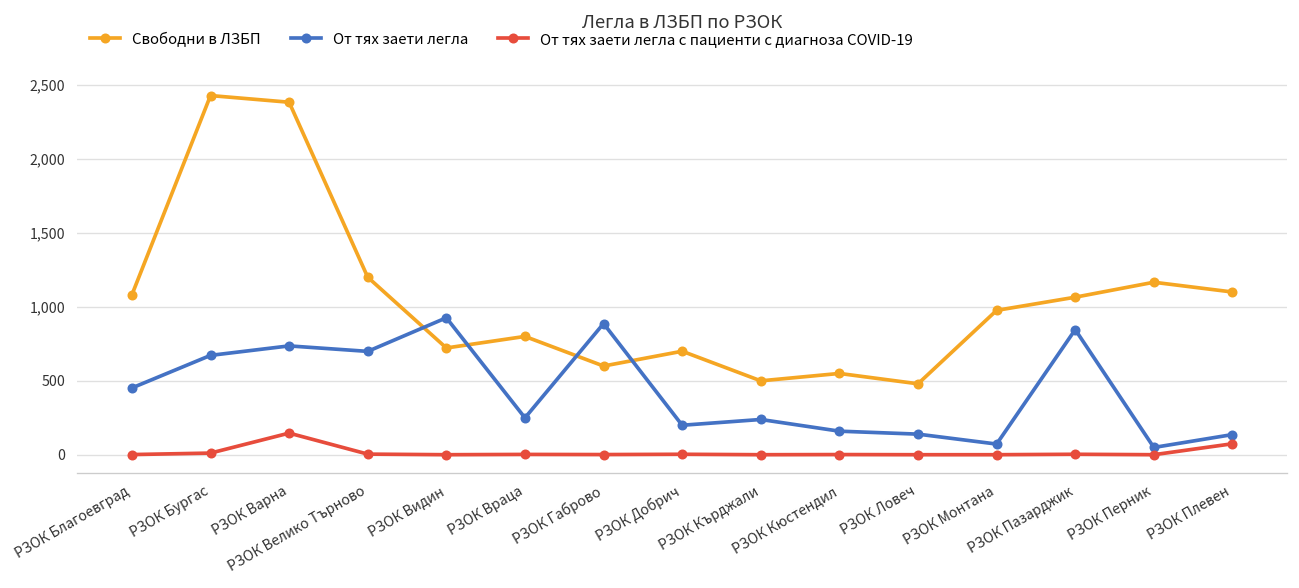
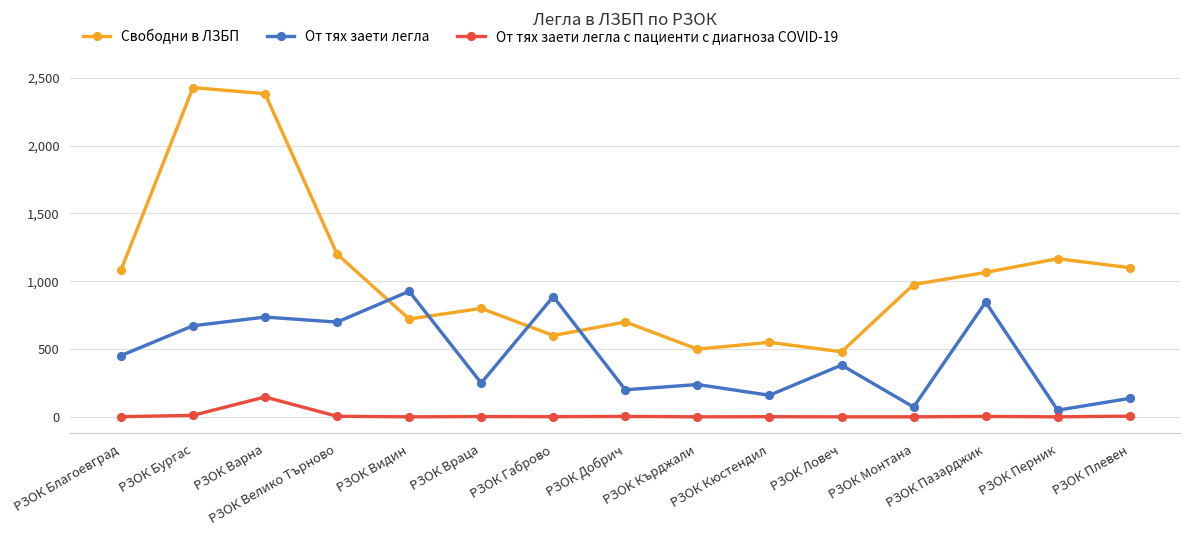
  {
    "Свободни в ЛЗБП": {
      "РЗОК Благоевград": "1,080",
      "РЗОК Бургас": "2,430",
      "РЗОК Варна": "2,380",
      "РЗОК Велико Търново": "1,200",
      "РЗОК Видин": "720",
      "РЗОК Враца": "800",
      "РЗОК Габрово": "600",
      "РЗОК Добрич": "700",
      "РЗОК Кърджали": "500",
      "РЗОК Кюстендил": "550",
      "РЗОК Ловеч": "480",
      "РЗОК Монтана": "980",
      "РЗОК Пазарджик": "1,070",
      "РЗОК Перник": "1,170",
      "РЗОК Плевен": "1,100"
    },
    "От тях заети легла": {
      "РЗОК Благоевград": "450",
      "РЗОК Бургас": "670",
      "РЗОК Варна": "740",
      "РЗОК Велико Търново": "700",
      "РЗОК Видин": "930",
      "РЗОК Враца": "250",
      "РЗОК Габрово": "890",
      "РЗОК Добрич": "200",
      "РЗОК Кърджали": "240",
      "РЗОК Кюстендил": "160",
-     "РЗОК Ловеч": "140",
+     "РЗОК Ловеч": "380",
      "РЗОК Монтана": "70",
      "РЗОК Пазарджик": "850",
      "РЗОК Перник": "50",
      "РЗОК Плевен": "140"
    },
    "От тях заети легла с пациенти с диагноза COVID-19": {
      "РЗОК Благоевград": "0",
      "РЗОК Бургас": "10",
      "РЗОК Варна": "150",
      "РЗОК Велико Търново": "10",
      "РЗОК Видин": "0",
      "РЗОК Враца": "0",
      "РЗОК Габрово": "0",
      "РЗОК Добрич": "0",
      "РЗОК Кърджали": "0",
      "РЗОК Кюстендил": "0",
      "РЗОК Ловеч": "0",
      "РЗОК Монтана": "0",
      "РЗОК Пазарджик": "0",
      "РЗОК Перник": "0",
-     "РЗОК Плевен": "80"
+     "РЗОК Плевен": "10"
    }
  }
